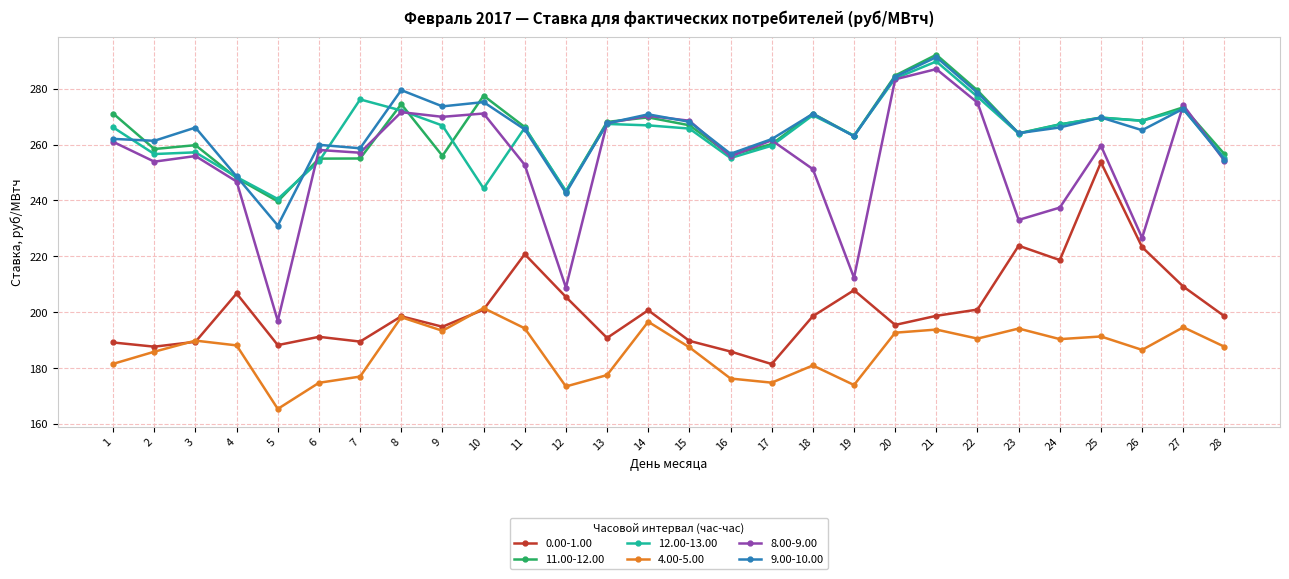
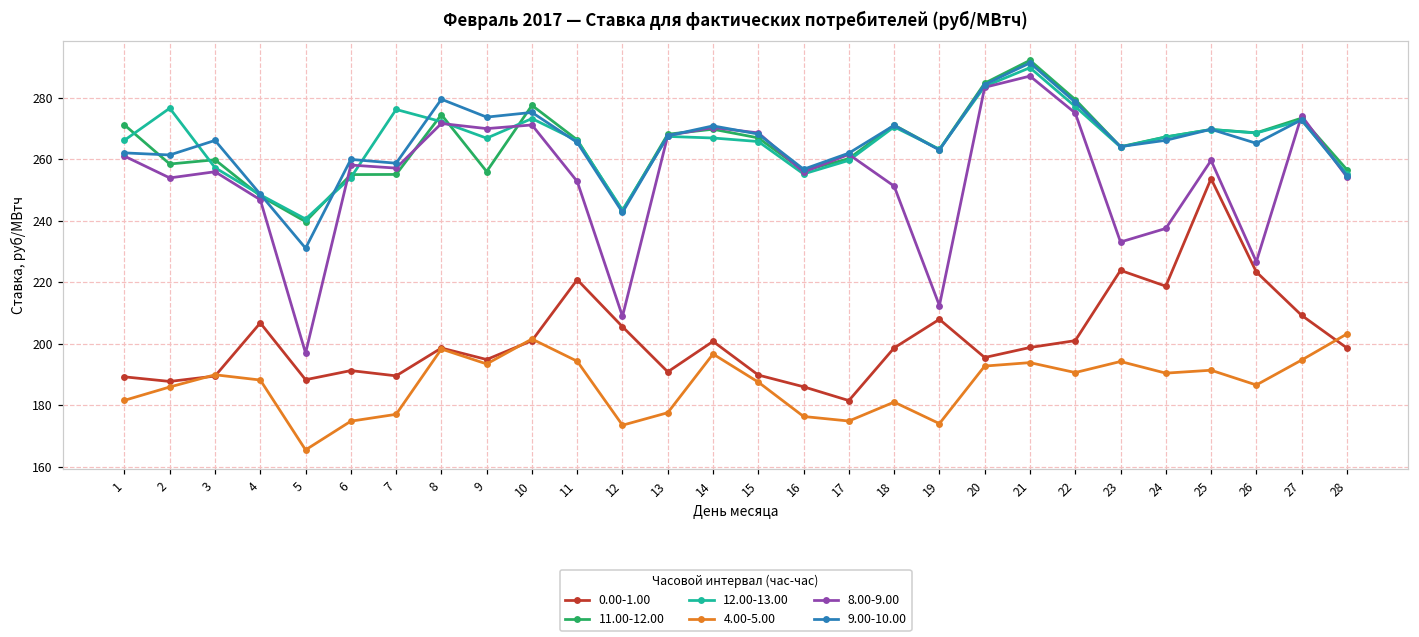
  {
    "0.00-1.00": {
      "1": 189,
      "2": 188,
      "4": 207,
      "5": 188,
      "6": 191,
      "7": 190,
      "9": 195,
      "11": 221,
      "12": 205,
      "13": 191,
      "14": 201,
      "15": 190,
      "16": 186,
      "17": 181,
      "18": 199,
      "19": 208,
      "20": 195,
      "21": 199,
      "22": 201,
      "23": 224,
      "24": 219,
      "25": 254,
      "26": 223,
      "27": 209,
      "28": 199
    },
    "11.00-12.00": {
      "1": 271,
      "2": 258,
      "3": 260,
      "6": 255,
      "7": 255,
      "8": 274,
      "9": 256,
      "10": 277,
      "15": 267,
      "28": 257
    },
    "12.00-13.00": {
      "1": 266,
-     "2": 257,
+     "2": 277,
      "3": 257,
      "6": 254,
      "7": 276,
      "9": 267,
-     "10": 244,
+     "10": 273,
      "14": 267,
      "15": 266,
      "21": 290,
      "22": 277
    },
    "4.00-5.00": {
      "1": 182,
      "2": 186,
      "4": 188,
      "5": 165,
      "6": 175,
      "7": 177,
      "9": 193,
      "11": 194,
      "12": 173,
      "13": 178,
      "14": 197,
      "15": 187,
      "16": 176,
      "17": 175,
      "18": 181,
      "19": 174,
      "20": 193,
      "21": 194,
      "22": 191,
      "23": 194,
      "24": 190,
      "25": 191,
      "26": 187,
      "27": 195,
-     "28": 188
+     "28": 203
    },
    "8.00-9.00": {
      "1": 261,
      "2": 254,
      "3": 256,
      "4": 247,
      "5": 197,
      "6": 258,
      "7": 257,
      "9": 270,
      "10": 271,
      "11": 253,
      "12": 209,
      "18": 251,
      "19": 212,
      "21": 287,
      "22": 275,
      "23": 233,
      "24": 237,
      "25": 260,
      "26": 227
    },
    "9.00-10.00": {
      "1": 262,
      "2": 261,
      "3": 266,
      "5": 231,
      "6": 260,
      "7": 259,
      "8": 279,
      "9": 274,
      "10": 275,
      "24": 266,
      "26": 265
    }
  }
